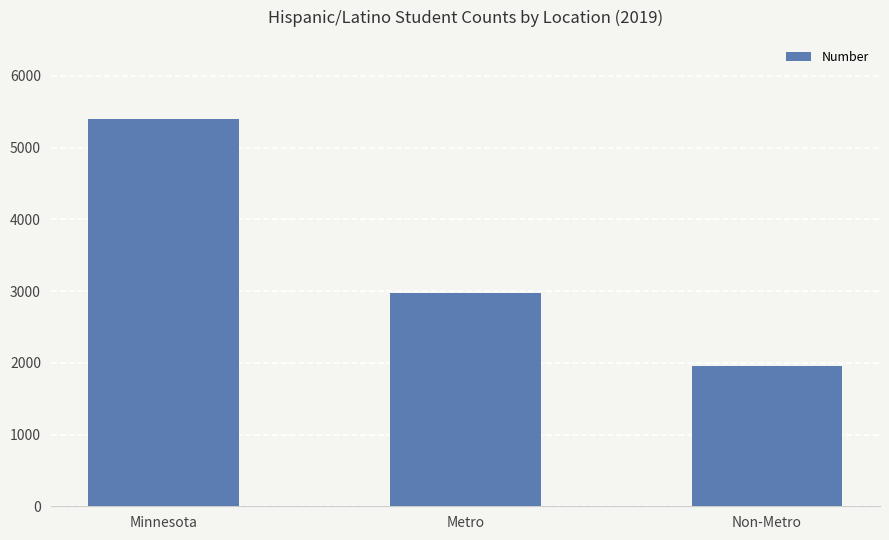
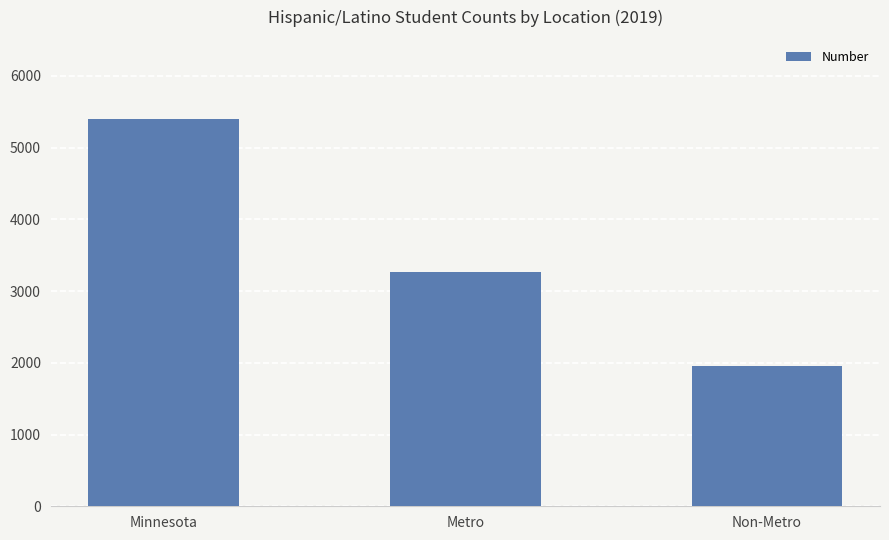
  {
    "Minnesota": 5400,
-   "Metro": 3000,
+   "Metro": 3300,
    "Non-Metro": 2000
  }
